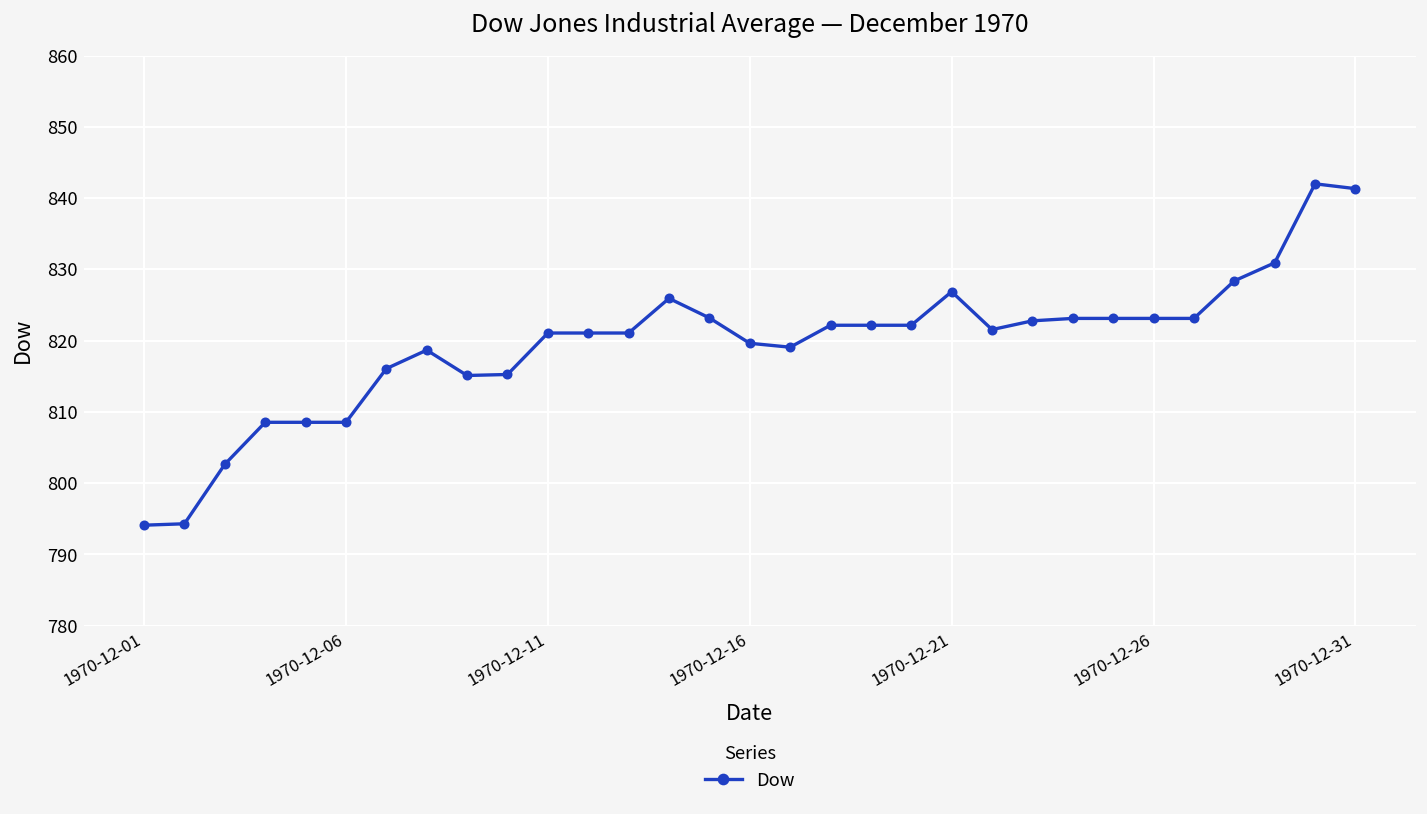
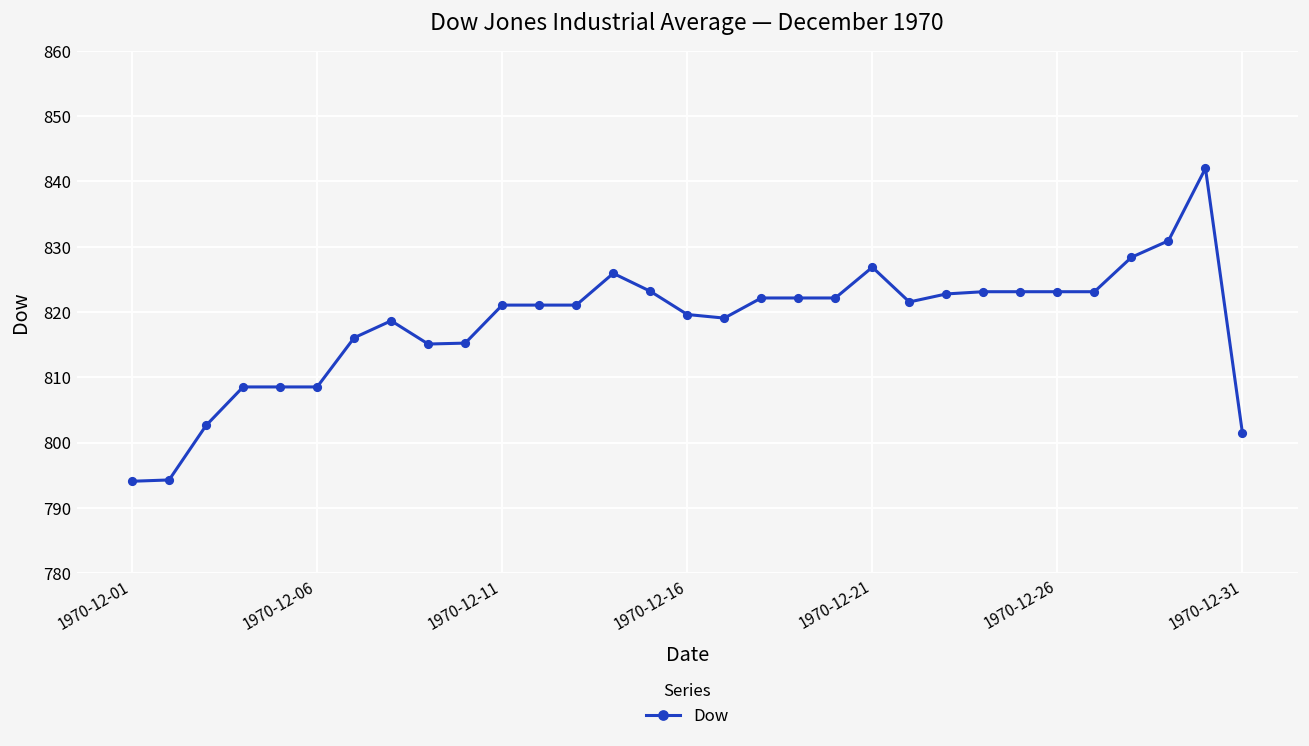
  {
    "1970-12-01": 794,
    "1970-12-06": 809,
    "1970-12-11": 821,
    "1970-12-16": 820,
    "1970-12-21": 827,
    "1970-12-26": 823,
-   "1970-12-31": 841
+   "1970-12-31": 801
  }
